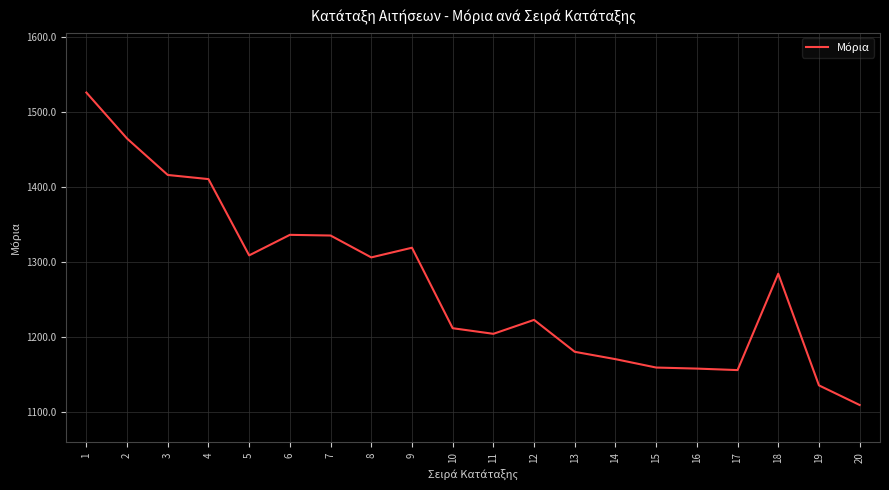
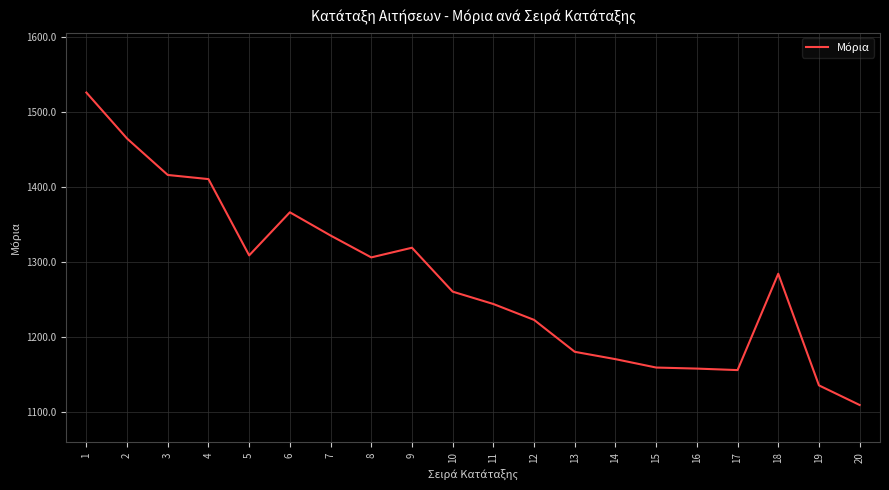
  {
    "1": 1530,
    "2": 1460,
    "3": 1420,
    "4": 1410,
    "5": 1310,
-   "6": 1340,
+   "6": 1370,
    "7": 1340,
    "8": 1310,
    "9": 1320,
-   "10": 1210,
-   "11": 1200,
+   "10": 1260,
+   "11": 1240,
    "12": 1220,
    "13": 1180,
    "14": 1170,
    "15": 1160,
    "16": 1160,
    "17": 1160,
    "18": 1280,
    "19": 1140,
    "20": 1110
  }
